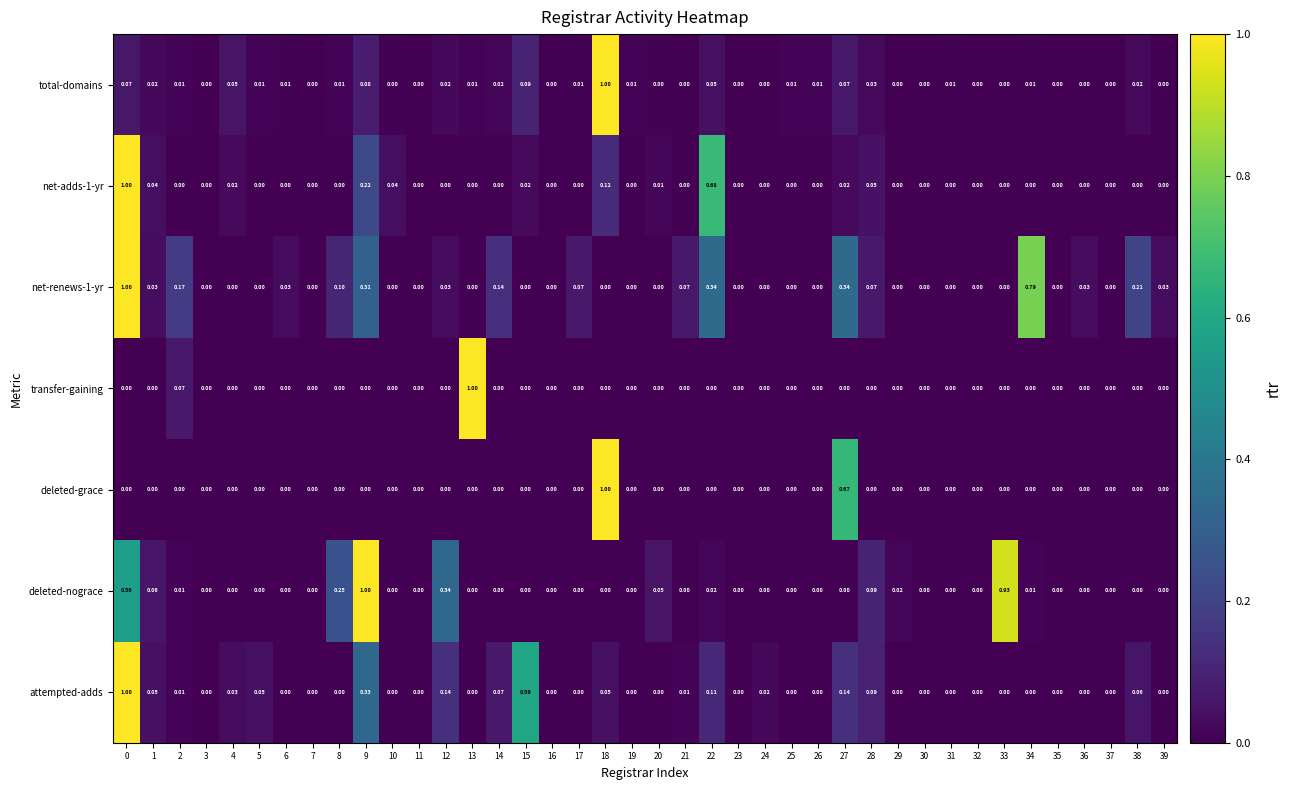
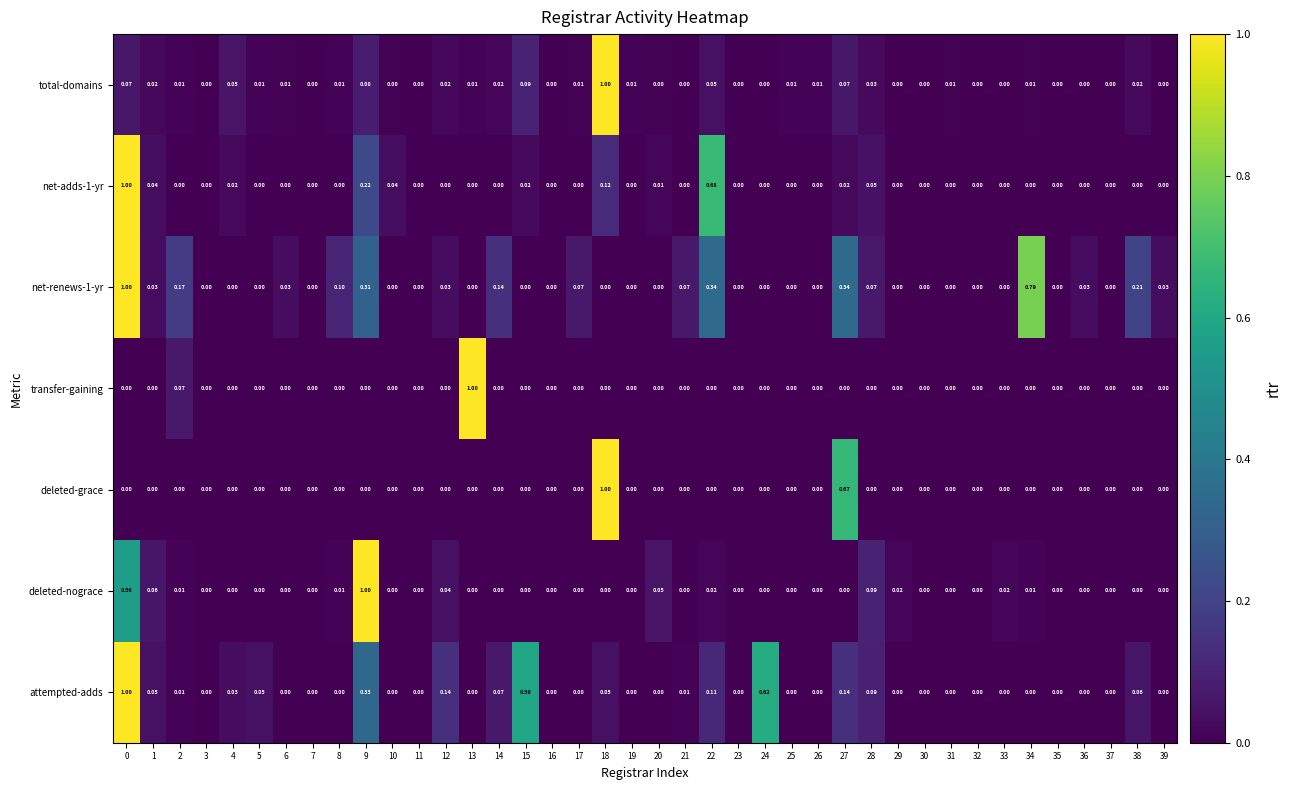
  {
    "deleted-nograce": {
      "0": 0.56,
      "1": 0.06,
      "2": 0.01,
      "3": 0.00,
      "4": 0.00,
      "5": 0.00,
      "6": 0.00,
      "7": 0.00,
-     "8": 0.25,
+     "8": 0.01,
      "9": 1.00,
      "10": 0.00,
      "11": 0.00,
-     "12": 0.34,
+     "12": 0.04,
      "13": 0.00,
      "14": 0.00,
      "15": 0.00,
      "16": 0.00,
      "17": 0.00,
      "18": 0.00,
      "19": 0.00,
      "20": 0.05,
      "21": 0.00,
      "22": 0.02,
      "23": 0.00,
      "24": 0.00,
      "25": 0.00,
      "26": 0.00,
      "27": 0.00,
      "28": 0.09,
      "29": 0.02,
      "30": 0.00,
      "31": 0.00,
      "32": 0.00,
-     "33": 0.93,
+     "33": 0.02,
      "34": 0.01,
      "35": 0.00,
      "36": 0.00,
      "37": 0.00,
      "38": 0.00,
      "39": 0.00
    },
    "attempted-adds": {
      "0": 1.00,
      "1": 0.05,
      "2": 0.01,
      "3": 0.00,
      "4": 0.03,
      "5": 0.05,
      "6": 0.00,
      "7": 0.00,
      "8": 0.00,
      "9": 0.33,
      "10": 0.00,
      "11": 0.00,
      "12": 0.14,
      "13": 0.00,
      "14": 0.07,
      "15": 0.59,
      "16": 0.00,
      "17": 0.00,
      "18": 0.05,
      "19": 0.00,
      "20": 0.00,
      "21": 0.01,
      "22": 0.11,
      "23": 0.00,
-     "24": 0.02,
+     "24": 0.62,
      "25": 0.00,
      "26": 0.00,
      "27": 0.14,
      "28": 0.09,
      "29": 0.00,
      "30": 0.00,
      "31": 0.00,
      "32": 0.00,
      "33": 0.00,
      "34": 0.00,
      "35": 0.00,
      "36": 0.00,
      "37": 0.00,
      "38": 0.06,
      "39": 0.00
    }
  }
